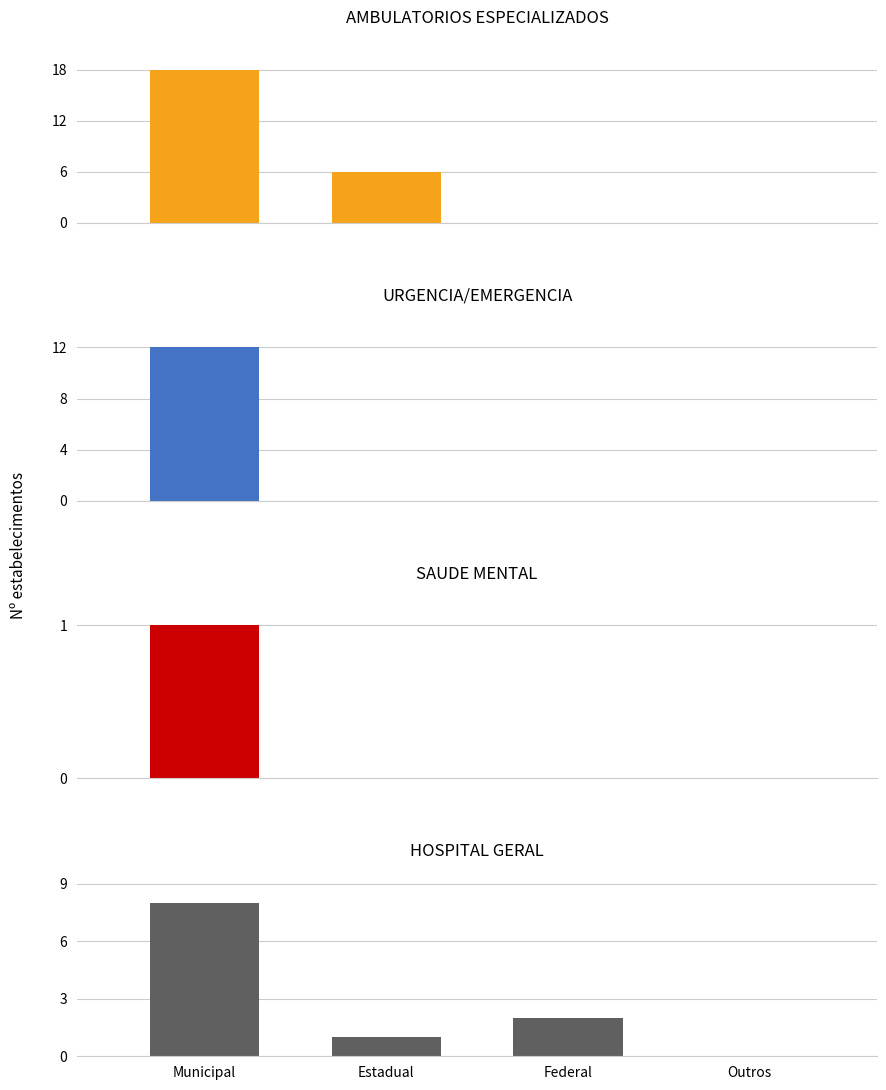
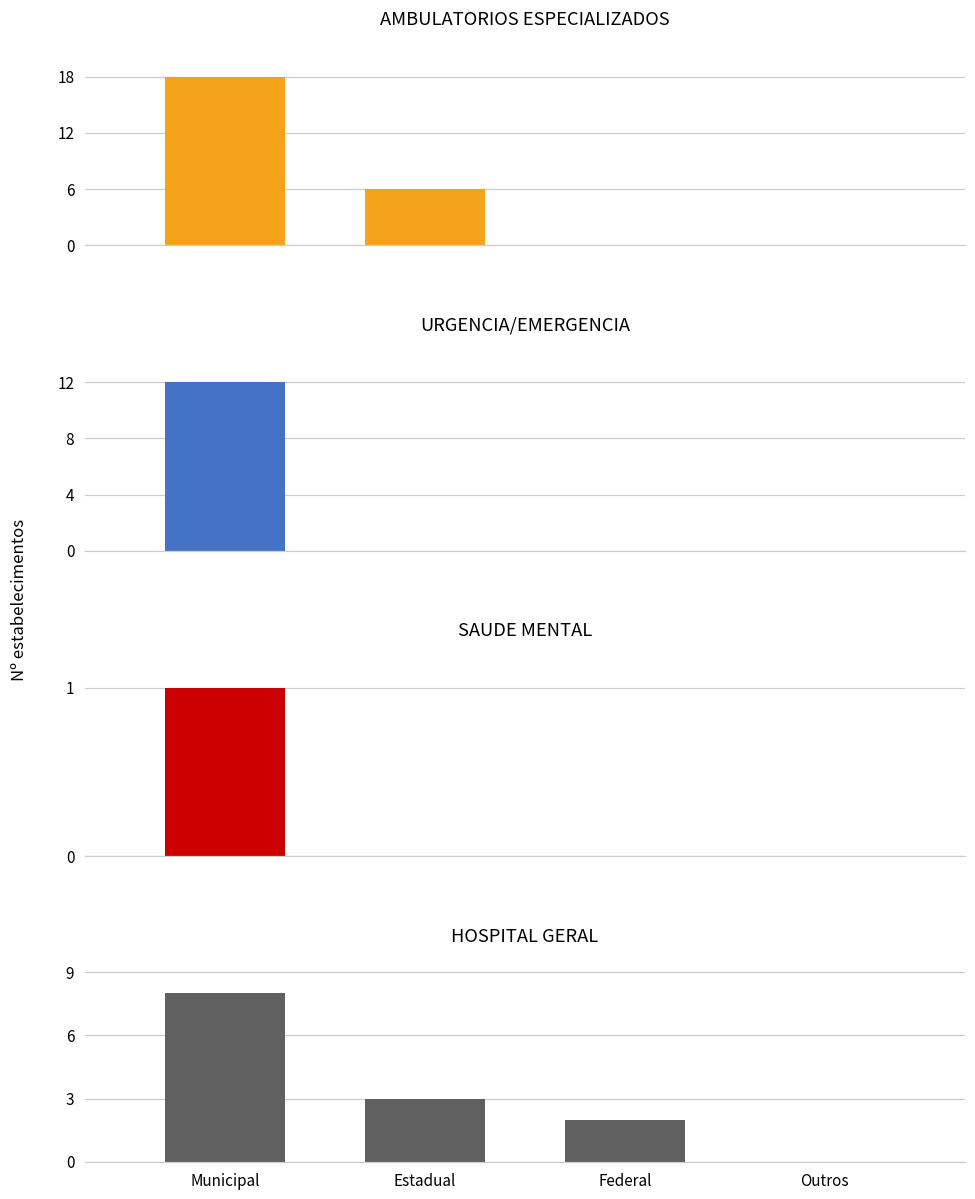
  {
    "HOSPITAL GERAL": {
      "Municipal": 8,
-     "Estadual": 1,
+     "Estadual": 3,
      "Federal": 2,
      "Outros": 0
    }
  }
